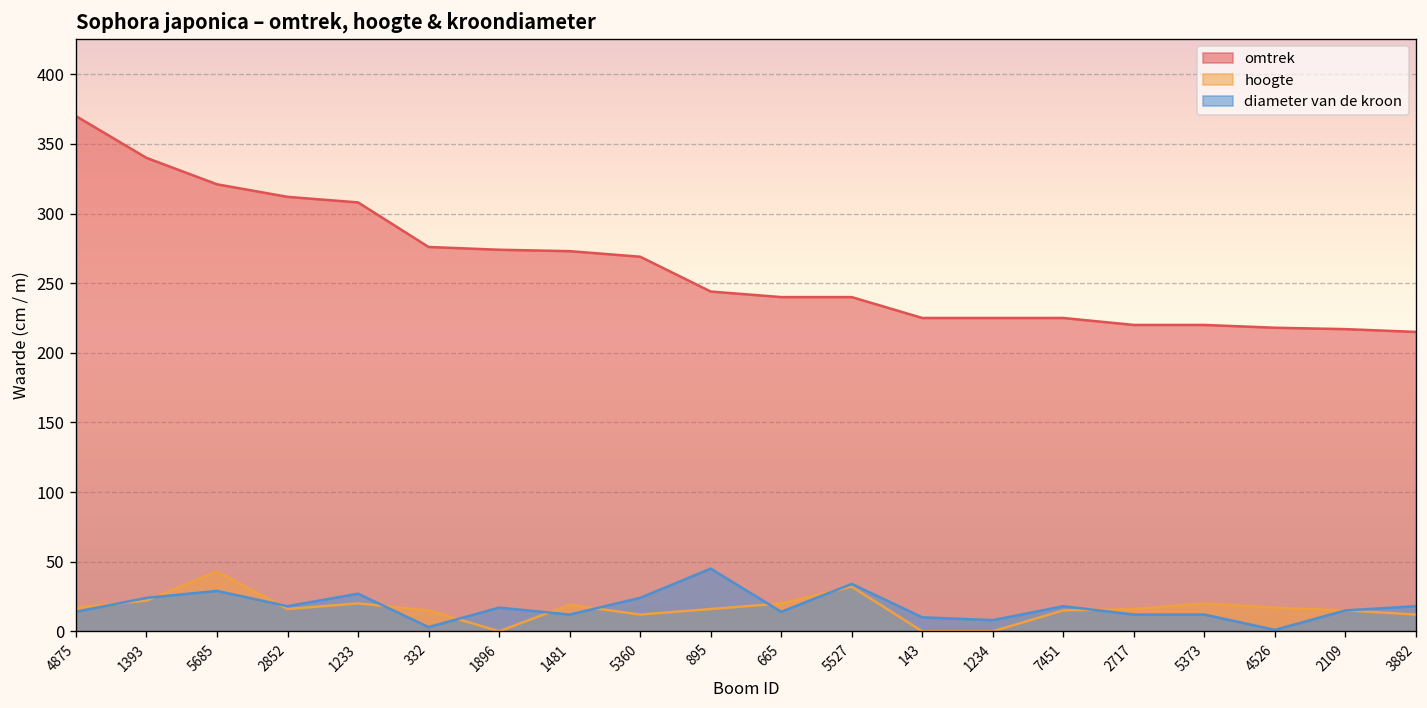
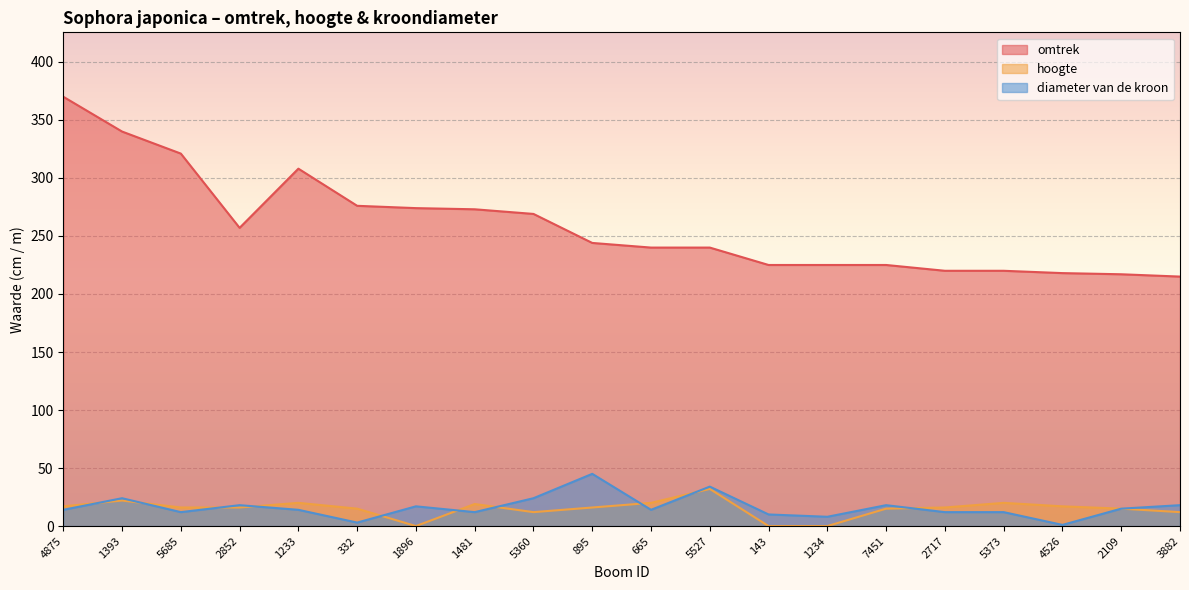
  {
    "omtrek": {
      "4875": 370,
      "1393": 340,
      "5685": 321,
-     "2852": 312,
+     "2852": 257,
      "1233": 308,
      "332": 276,
      "1896": 274,
      "1481": 273,
      "5360": 269,
      "895": 244,
      "665": 240,
      "5527": 240,
      "143": 225,
      "1234": 225,
      "7451": 225,
      "2717": 220,
      "5373": 220,
      "4526": 218,
      "2109": 217,
      "3882": 215
    },
    "hoogte": {
      "4875": 17,
-     "5685": 43,
+     "5685": 16,
      "1233": 20,
      "332": 15,
      "1896": 0,
      "1481": 19,
      "5360": 12,
      "895": 16,
      "665": 20,
      "143": 0,
      "1234": 0,
      "7451": 15,
      "2717": 16,
      "5373": 20,
      "4526": 17,
      "3882": 12
    },
    "diameter van de kroon": {
      "4875": 14,
-     "5685": 29,
-     "1233": 27,
+     "5685": 12,
+     "1233": 14,
      "332": 3,
      "1896": 17,
      "1481": 12,
      "5360": 24,
      "895": 45,
      "665": 14,
      "143": 10,
      "1234": 8,
      "7451": 18,
      "2717": 12,
      "5373": 12,
      "4526": 1,
      "3882": 18
    }
  }
